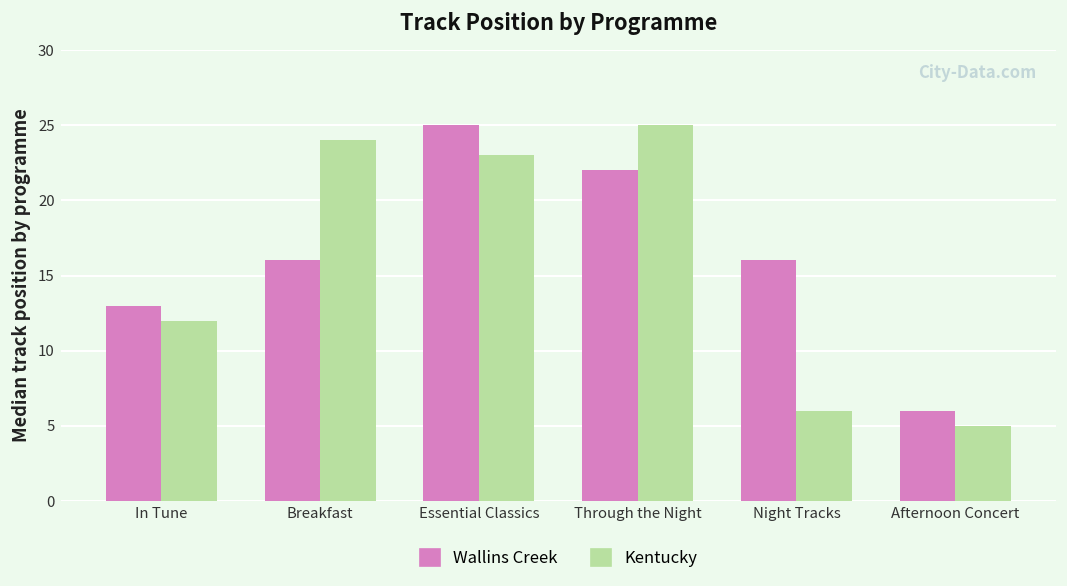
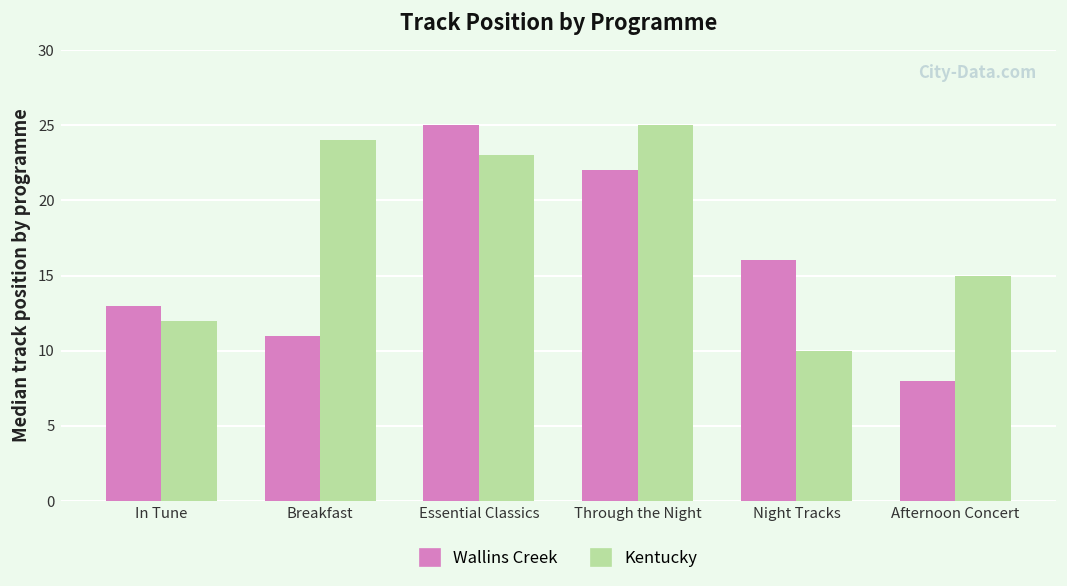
  {
    "Wallins Creek": {
      "In Tune": 13,
-     "Breakfast": 16,
+     "Breakfast": 11,
      "Essential Classics": 25,
      "Through the Night": 22,
      "Night Tracks": 16,
-     "Afternoon Concert": 6
+     "Afternoon Concert": 8
    },
    "Kentucky": {
      "In Tune": 12,
      "Breakfast": 24,
      "Essential Classics": 23,
      "Through the Night": 25,
-     "Night Tracks": 6,
-     "Afternoon Concert": 5
+     "Night Tracks": 10,
+     "Afternoon Concert": 15
    }
  }
